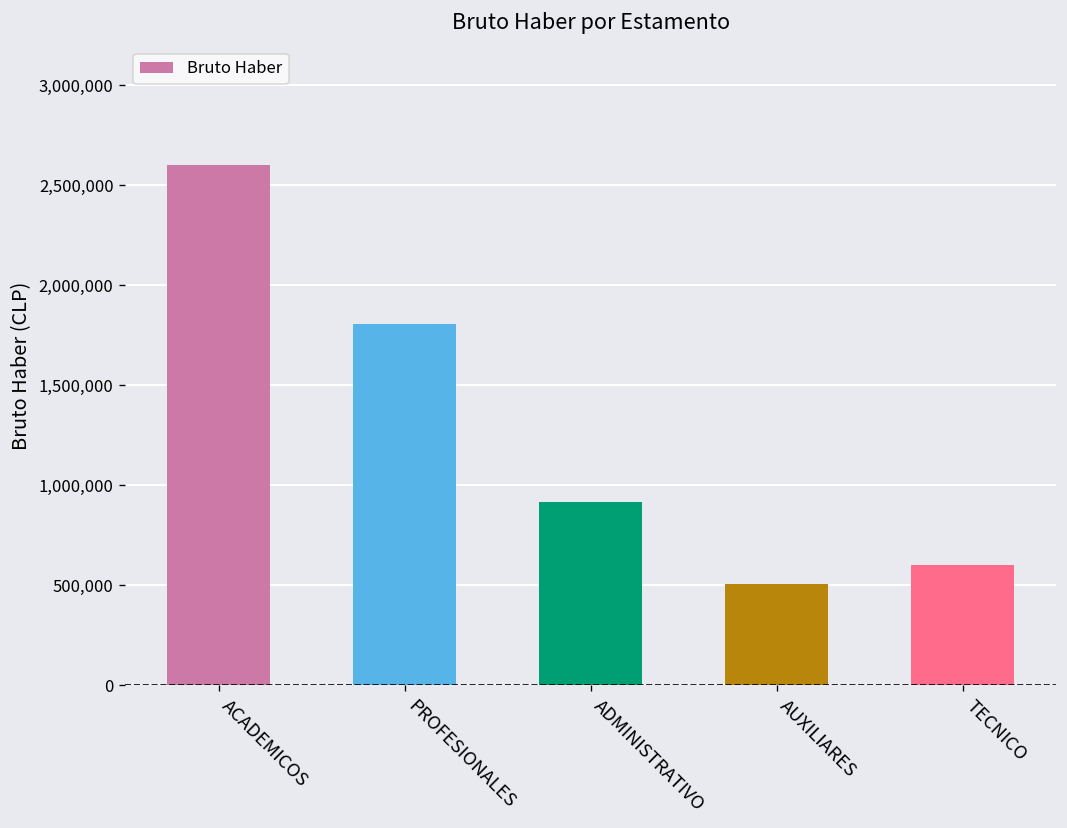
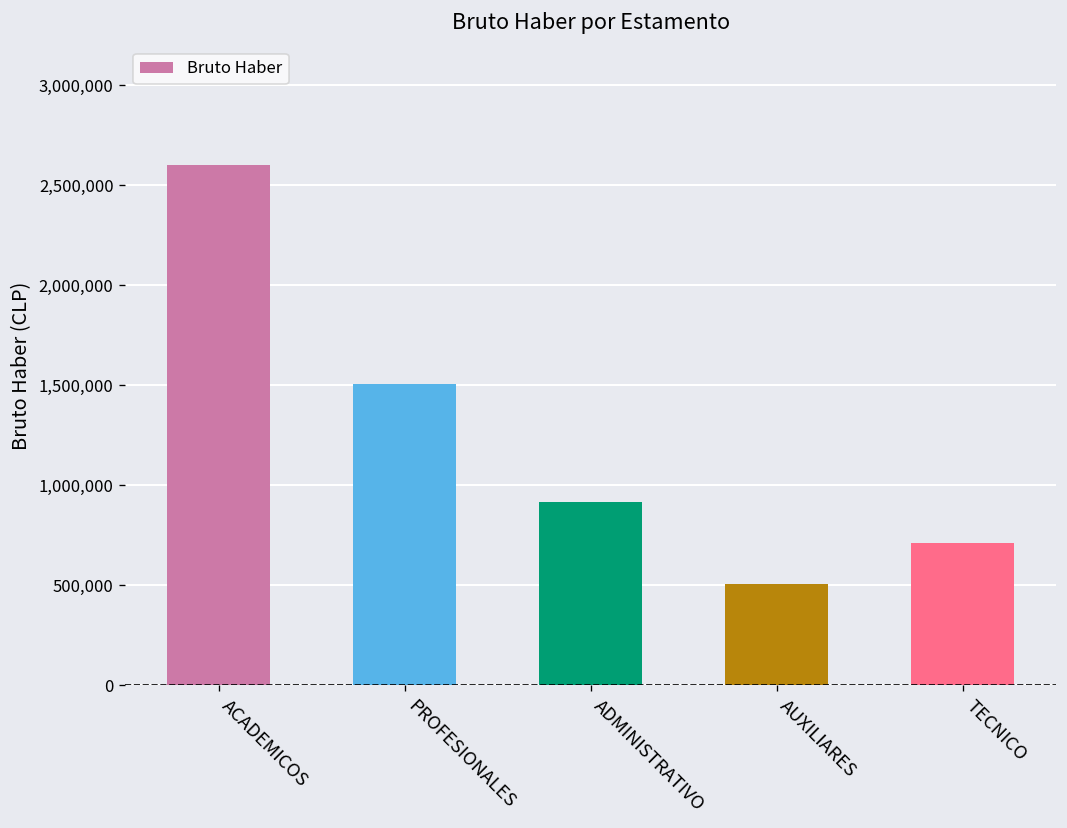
  {
    "ACADEMICOS": "2,600,000",
-   "PROFESIONALES": "1,810,000",
+   "PROFESIONALES": "1,510,000",
    "ADMINISTRATIVO": "920,000",
    "AUXILIARES": "510,000",
-   "TECNICO": "600,000"
+   "TECNICO": "710,000"
  }
